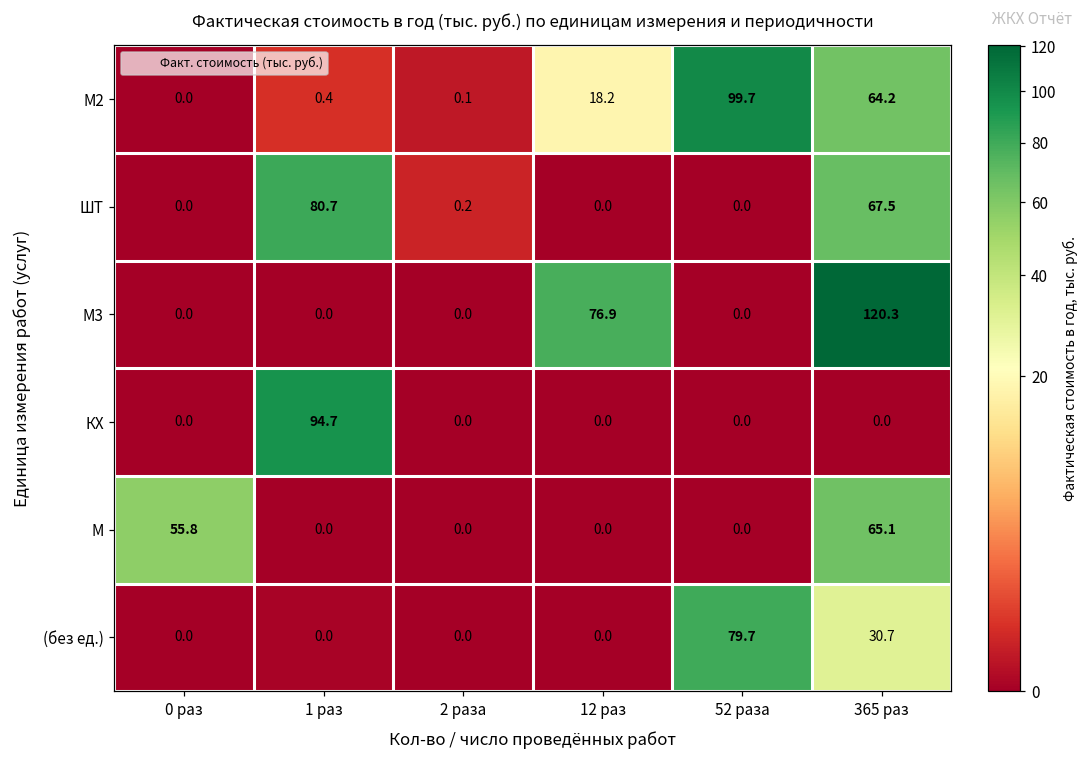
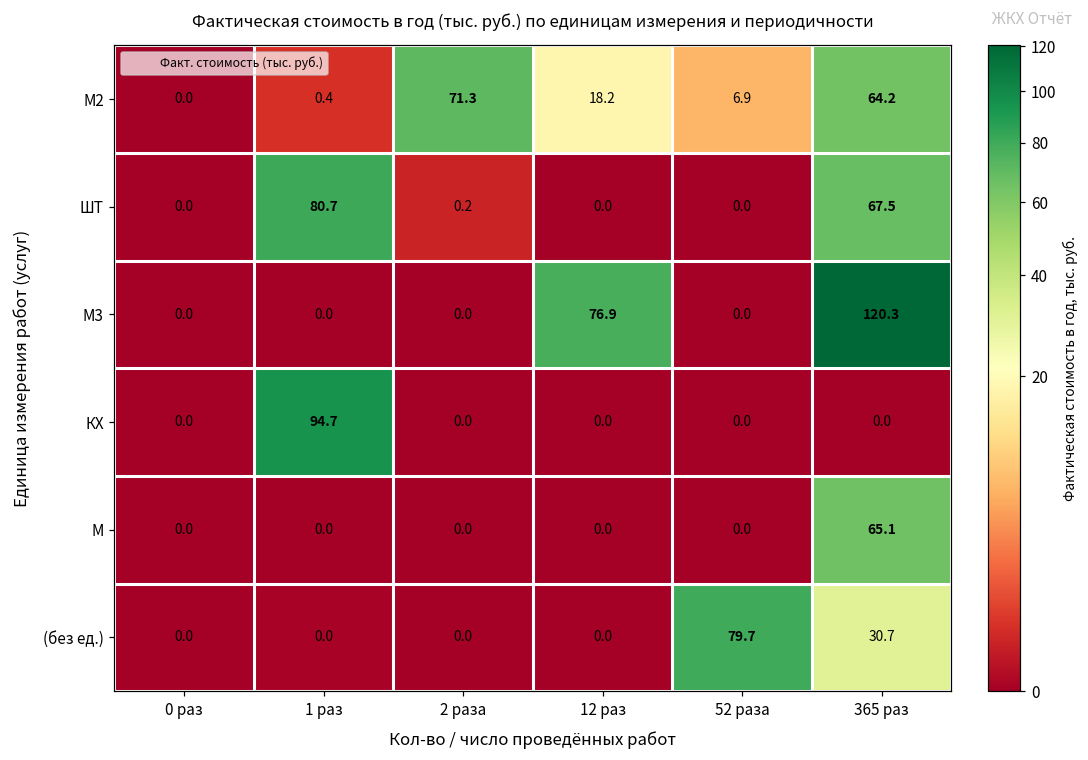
  {
    "М2": {
      "0 раз": 0.0,
      "1 раз": 0.4,
-     "2 раза": 0.1,
+     "2 раза": 71.3,
      "12 раз": 18.2,
-     "52 раза": 99.7,
+     "52 раза": 6.9,
      "365 раз": 64.2
    },
    "ШТ": {
      "0 раз": 0.0,
      "1 раз": 80.7,
      "2 раза": 0.2,
      "12 раз": 0.0,
      "52 раза": 0.0,
      "365 раз": 67.5
    },
    "М3": {
      "0 раз": 0.0,
      "1 раз": 0.0,
      "2 раза": 0.0,
      "12 раз": 76.9,
      "52 раза": 0.0,
      "365 раз": 120.3
    },
    "КХ": {
      "0 раз": 0.0,
      "1 раз": 94.7,
      "2 раза": 0.0,
      "12 раз": 0.0,
      "52 раза": 0.0,
      "365 раз": 0.0
    },
    "М": {
-     "0 раз": 55.8,
+     "0 раз": 0.0,
      "1 раз": 0.0,
      "2 раза": 0.0,
      "12 раз": 0.0,
      "52 раза": 0.0,
      "365 раз": 65.1
    },
    "(без ед.)": {
      "0 раз": 0.0,
      "1 раз": 0.0,
      "2 раза": 0.0,
      "12 раз": 0.0,
      "52 раза": 79.7,
      "365 раз": 30.7
    }
  }
